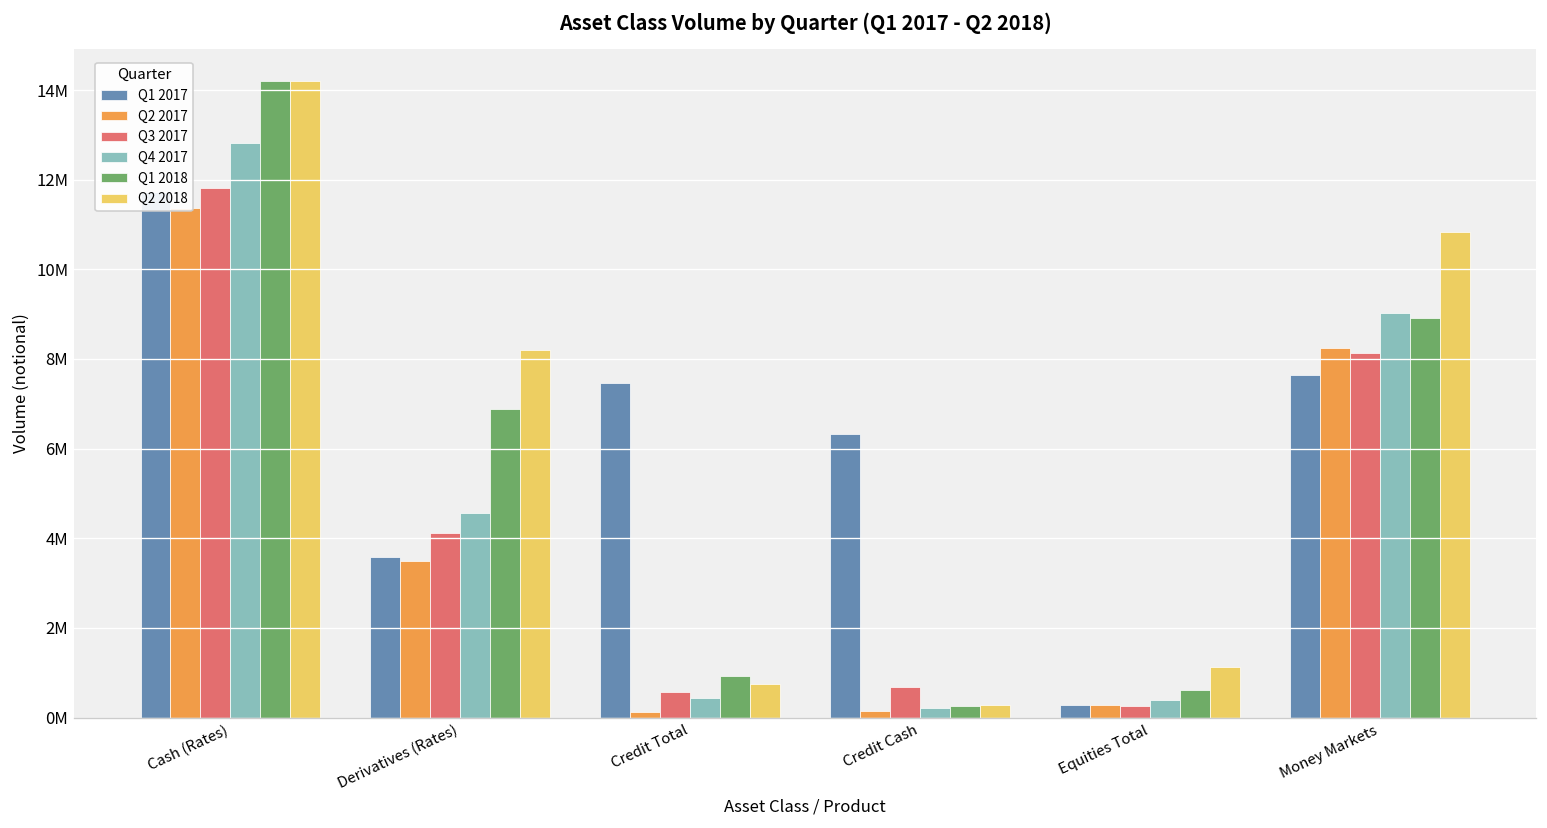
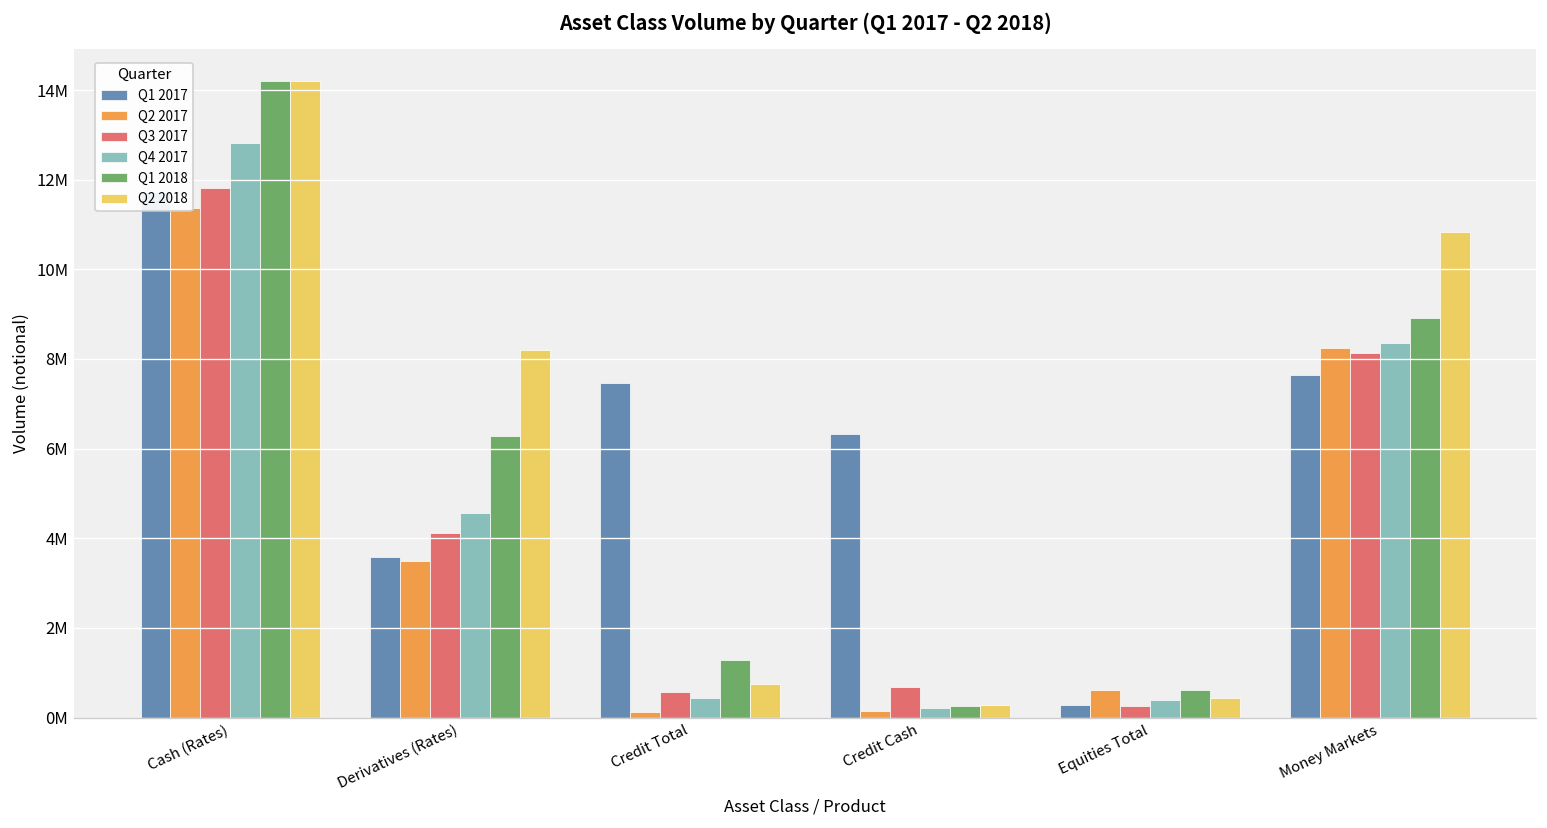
  {
    "Q1 2017": {
      "Derivatives (Rates)": 3600000,
      "Credit Total": 7500000,
      "Credit Cash": 6300000,
      "Equities Total": 300000,
      "Money Markets": 7600000
    },
    "Q2 2017": {
      "Cash (Rates)": 11400000,
      "Derivatives (Rates)": 3500000,
      "Credit Total": 100000,
      "Credit Cash": 200000,
-     "Equities Total": 300000,
+     "Equities Total": 600000,
      "Money Markets": 8200000
    },
    "Q3 2017": {
      "Cash (Rates)": 11800000,
      "Derivatives (Rates)": 4100000,
      "Credit Total": 600000,
      "Credit Cash": 700000,
      "Equities Total": 300000,
      "Money Markets": 8100000
    },
    "Q4 2017": {
      "Cash (Rates)": 12800000,
      "Derivatives (Rates)": 4600000,
      "Credit Total": 400000,
      "Credit Cash": 200000,
      "Equities Total": 400000,
-     "Money Markets": 9000000
+     "Money Markets": 8400000
    },
    "Q1 2018": {
      "Cash (Rates)": 14200000,
-     "Derivatives (Rates)": 6900000,
-     "Credit Total": 900000,
+     "Derivatives (Rates)": 6300000,
+     "Credit Total": 1300000,
      "Credit Cash": 300000,
      "Equities Total": 600000,
      "Money Markets": 8900000
    },
    "Q2 2018": {
      "Cash (Rates)": 14200000,
      "Derivatives (Rates)": 8200000,
      "Credit Total": 700000,
      "Credit Cash": 300000,
-     "Equities Total": 1100000,
+     "Equities Total": 400000,
      "Money Markets": 10800000
    }
  }
